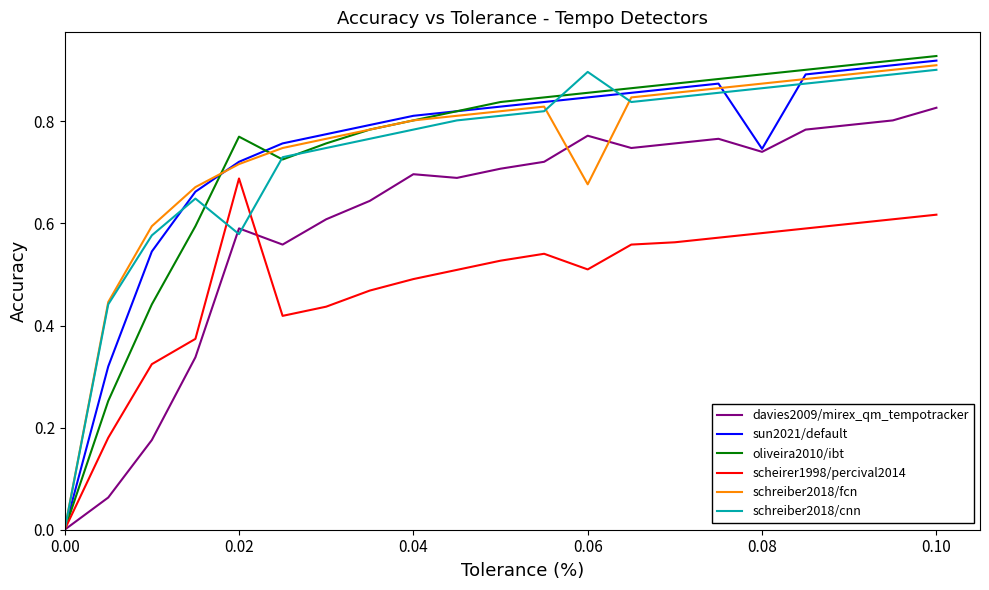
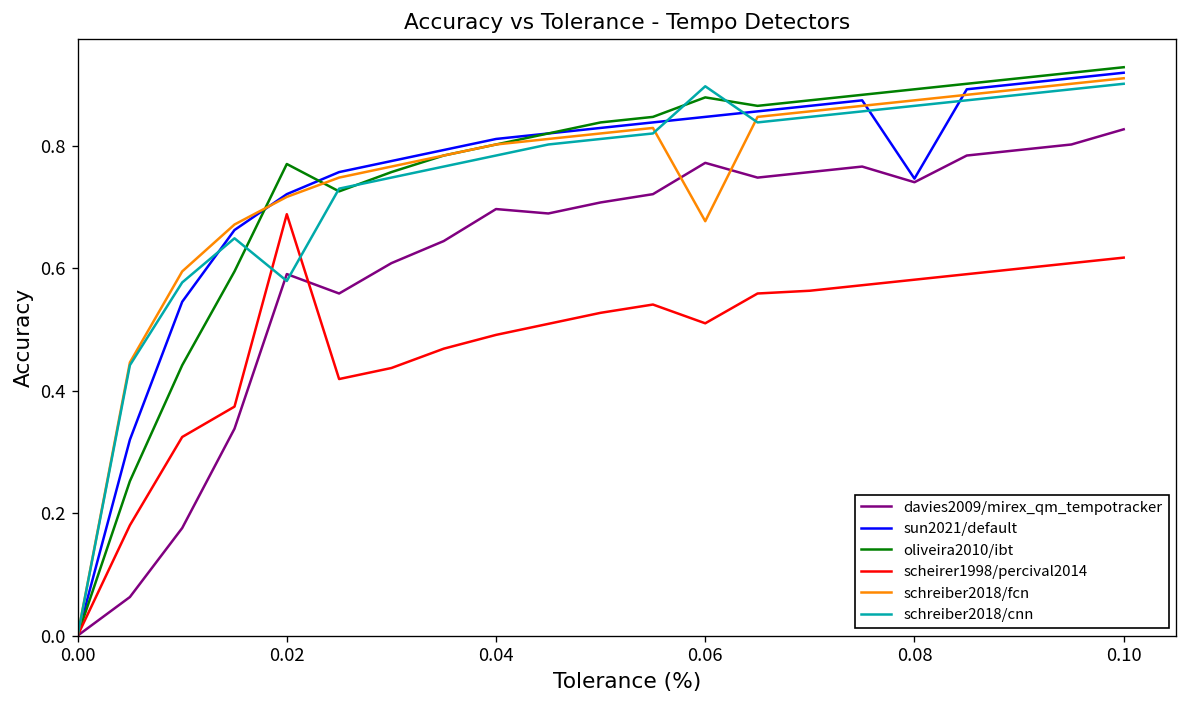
  {
    "davies2009/mirex_qm_tempotracker": {
      "0.02": 0.59,
      "0.04": 0.70,
      "0.06": 0.77,
      "0.08": 0.74,
      "0.10": 0.83
    },
    "sun2021/default": {
      "0.04": 0.81,
      "0.06": 0.85,
      "0.08": 0.75,
      "0.10": 0.92
    },
    "oliveira2010/ibt": {
      "0.02": 0.77,
-     "0.06": 0.86,
+     "0.06": 0.88,
      "0.08": 0.89,
      "0.10": 0.93
    },
    "scheirer1998/percival2014": {
      "0.02": 0.69,
      "0.04": 0.49,
      "0.06": 0.51,
      "0.08": 0.58,
      "0.10": 0.62
    },
    "schreiber2018/fcn": {
      "0.06": 0.68,
      "0.08": 0.87,
      "0.10": 0.91
    },
    "schreiber2018/cnn": {
      "0.02": 0.58,
      "0.04": 0.78,
      "0.06": 0.90,
      "0.08": 0.86,
      "0.10": 0.90
    }
  }
